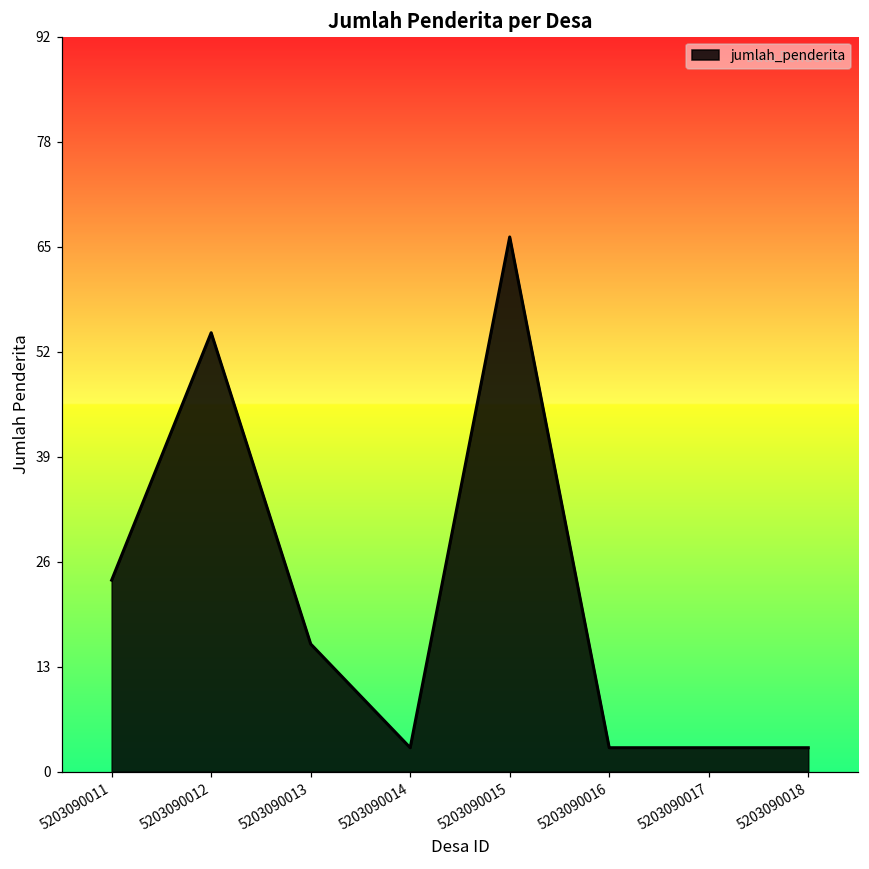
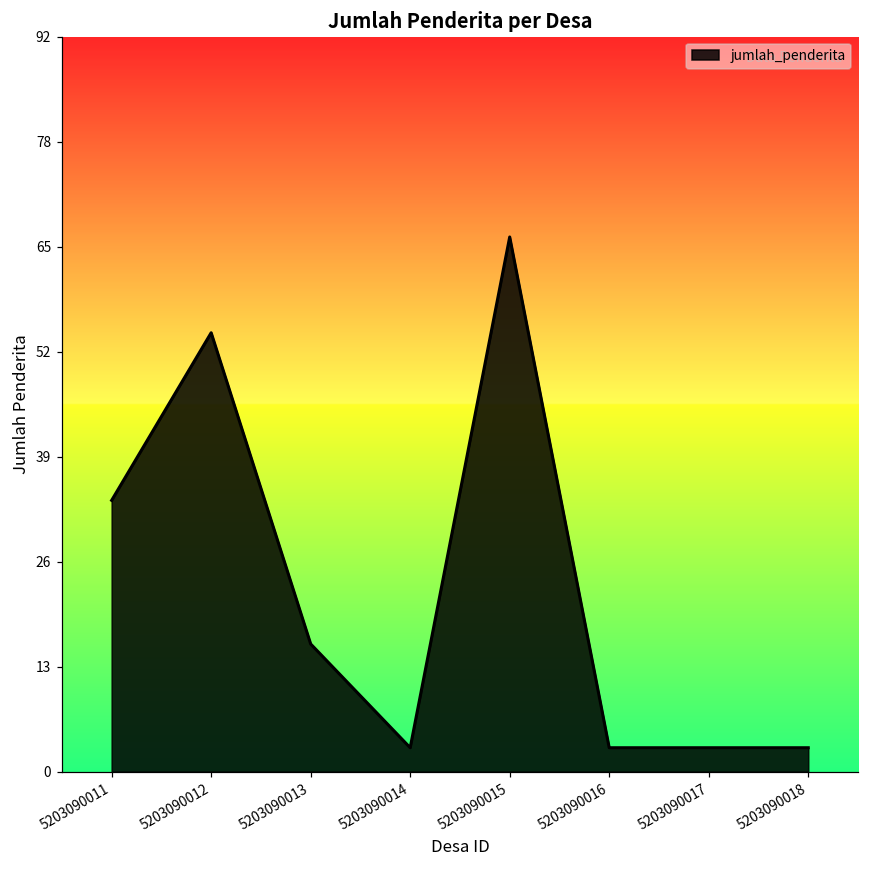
  {
-   "5203090011": 24,
+   "5203090011": 34,
    "5203090012": 55,
    "5203090013": 16,
    "5203090014": 3,
    "5203090015": 67,
    "5203090016": 3,
    "5203090017": 3,
    "5203090018": 3
  }
